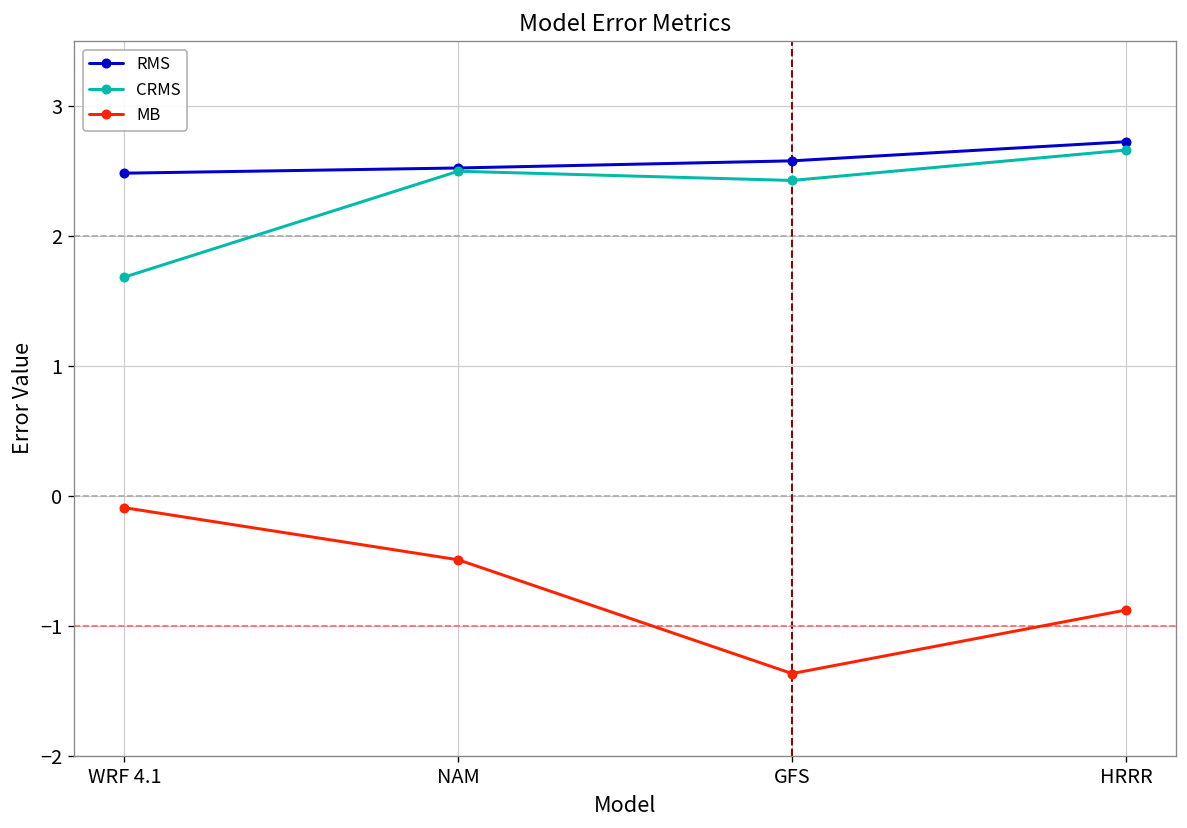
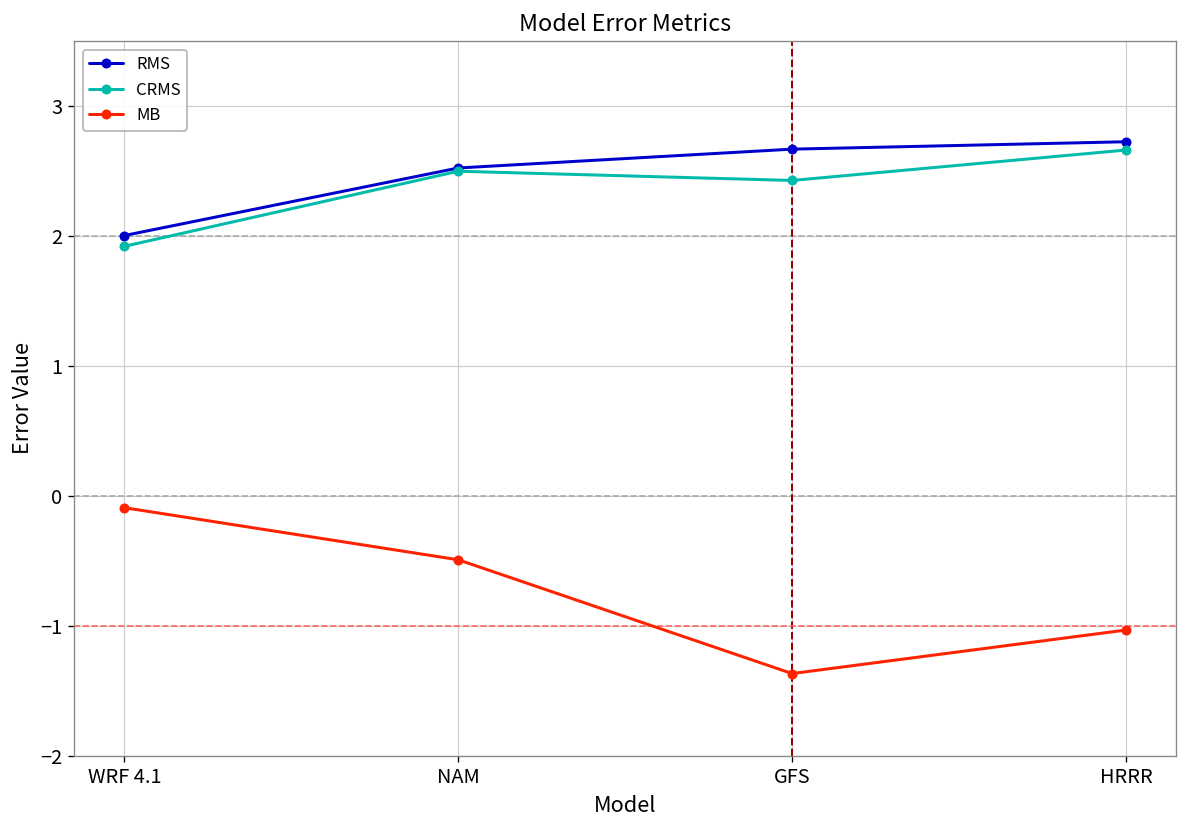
  {
    "RMS": {
-     "WRF 4.1": 2.48,
+     "WRF 4.1": 2.00,
      "NAM": 2.52,
-     "GFS": 2.58,
+     "GFS": 2.67,
      "HRRR": 2.73
    },
    "CRMS": {
-     "WRF 4.1": 1.68,
+     "WRF 4.1": 1.92,
      "NAM": 2.50,
      "GFS": 2.43,
      "HRRR": 2.66
    },
    "MB": {
      "WRF 4.1": -0.09,
      "NAM": -0.49,
      "GFS": -1.37,
-     "HRRR": -0.88
+     "HRRR": -1.03
    }
  }
